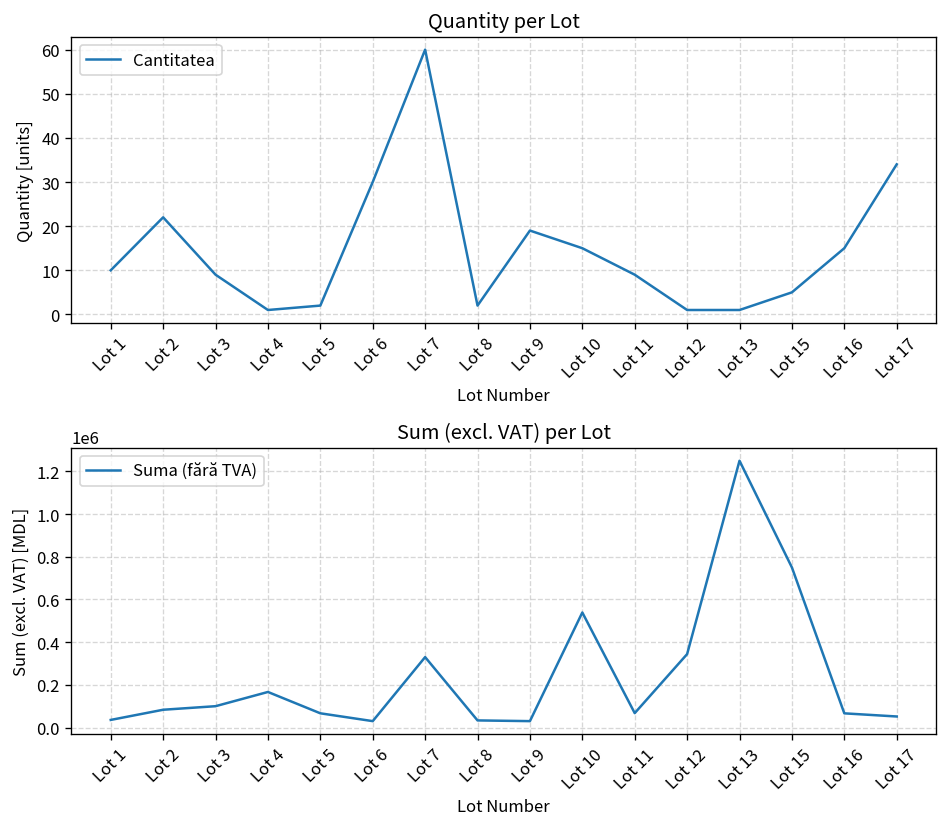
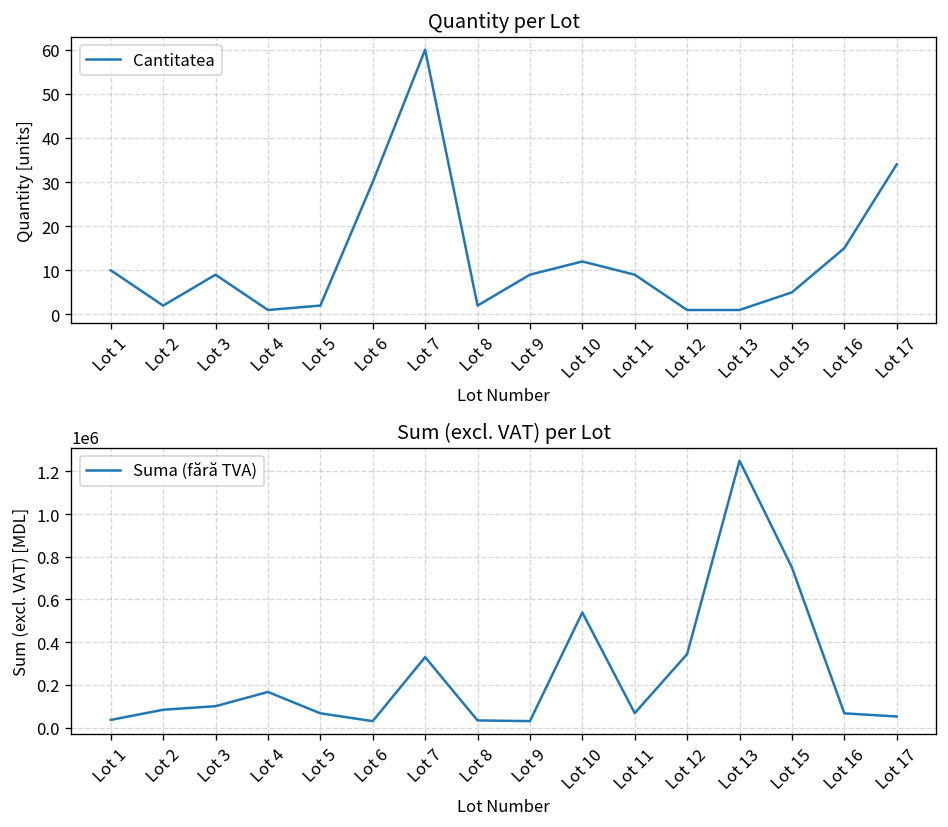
  {
    "Quantity per Lot": {
      "Lot 1": 10,
-     "Lot 2": 22,
+     "Lot 2": 2,
      "Lot 3": 9,
      "Lot 4": 1,
      "Lot 5": 2,
      "Lot 6": 30,
      "Lot 7": 60,
      "Lot 8": 2,
-     "Lot 9": 19,
-     "Lot 10": 15,
+     "Lot 9": 9,
+     "Lot 10": 12,
      "Lot 11": 9,
      "Lot 12": 1,
      "Lot 13": 1,
      "Lot 15": 5,
      "Lot 16": 15,
      "Lot 17": 34
    },
    "Sum (excl. VAT) per Lot": {
      "Lot 1": 40000,
      "Lot 2": 80000,
      "Lot 3": 100000,
      "Lot 4": 170000,
      "Lot 5": 70000,
      "Lot 6": 30000,
      "Lot 7": 330000,
      "Lot 8": 30000,
      "Lot 9": 30000,
      "Lot 10": 540000,
      "Lot 11": 70000,
      "Lot 12": 340000,
      "Lot 13": 1250000,
      "Lot 15": 750000,
      "Lot 16": 70000,
      "Lot 17": 50000
    }
  }
